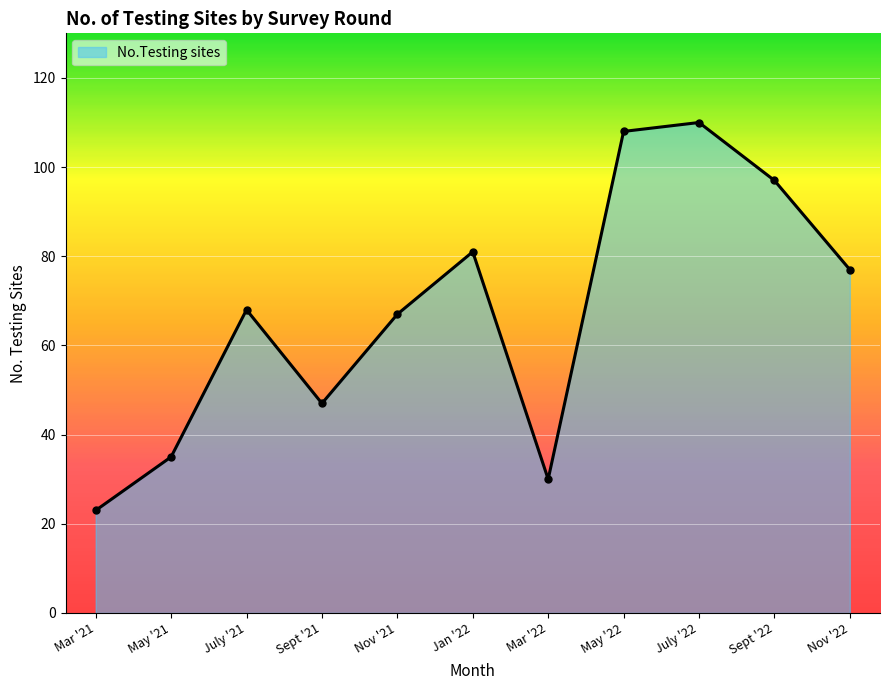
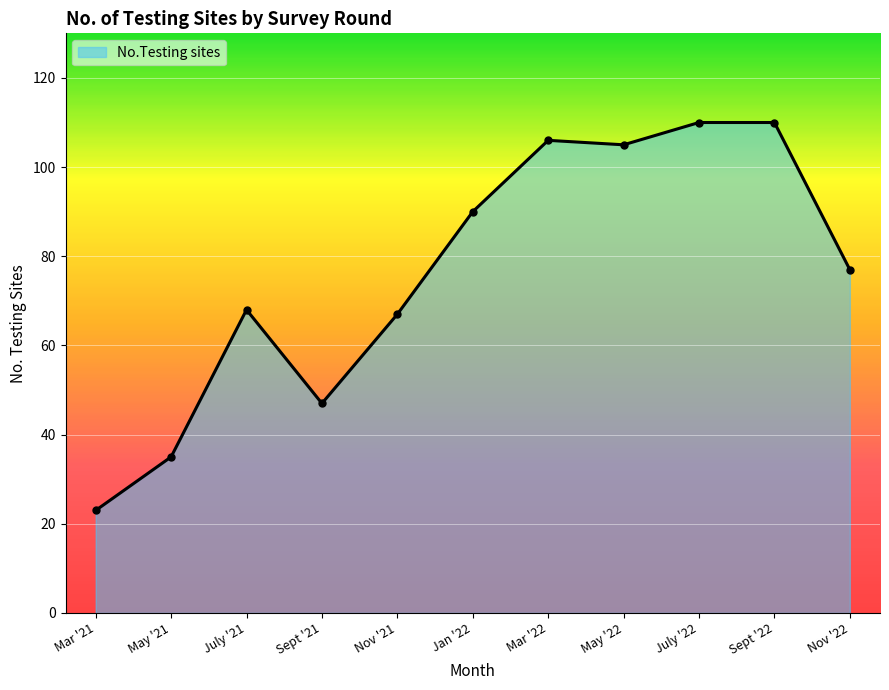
  {
    "Mar '21": 23,
    "May '21": 35,
    "July '21": 68,
    "Sept '21": 47,
    "Nov '21": 67,
-   "Jan '22": 81,
-   "Mar '22": 30,
-   "May '22": 108,
+   "Jan '22": 90,
+   "Mar '22": 106,
+   "May '22": 105,
    "July '22": 110,
-   "Sept '22": 97,
+   "Sept '22": 110,
    "Nov '22": 77
  }
